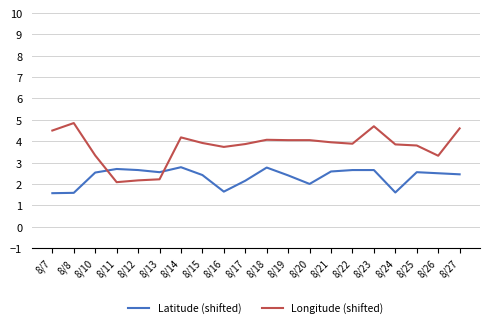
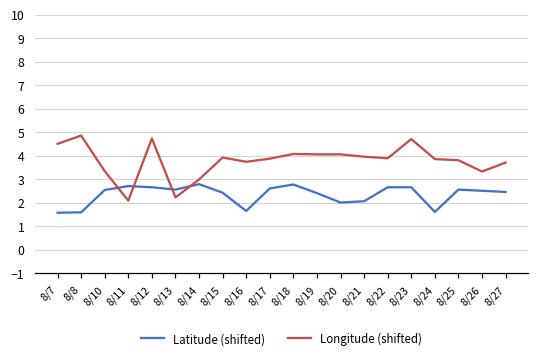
  {
    "Latitude (shifted)": {
      "8/7": 1.6,
      "8/8": 1.6,
      "8/10": 2.5,
      "8/11": 2.7,
      "8/12": 2.6,
      "8/13": 2.6,
      "8/14": 2.8,
      "8/15": 2.4,
      "8/16": 1.6,
-     "8/17": 2.1,
+     "8/17": 2.6,
      "8/18": 2.8,
      "8/19": 2.4,
      "8/20": 2.0,
-     "8/21": 2.6,
+     "8/21": 2.1,
      "8/22": 2.6,
      "8/23": 2.6,
      "8/24": 1.6,
      "8/25": 2.6,
      "8/26": 2.5,
      "8/27": 2.4
    },
    "Longitude (shifted)": {
      "8/7": 4.5,
      "8/8": 4.9,
      "8/10": 3.3,
      "8/11": 2.1,
-     "8/12": 2.2,
+     "8/12": 4.7,
      "8/13": 2.2,
-     "8/14": 4.2,
+     "8/14": 3.0,
      "8/15": 3.9,
      "8/16": 3.7,
      "8/17": 3.9,
      "8/18": 4.1,
      "8/19": 4.0,
      "8/20": 4.0,
      "8/21": 4.0,
      "8/22": 3.9,
      "8/23": 4.7,
      "8/24": 3.9,
      "8/25": 3.8,
      "8/26": 3.3,
-     "8/27": 4.6
+     "8/27": 3.7
    }
  }
